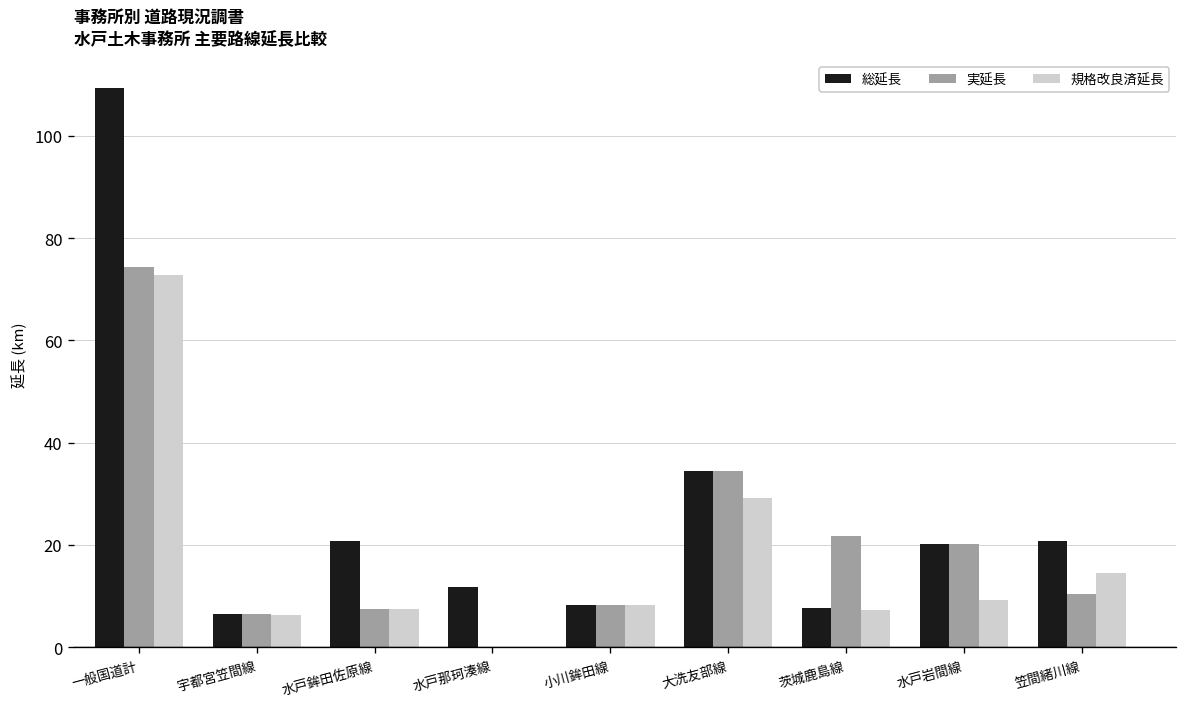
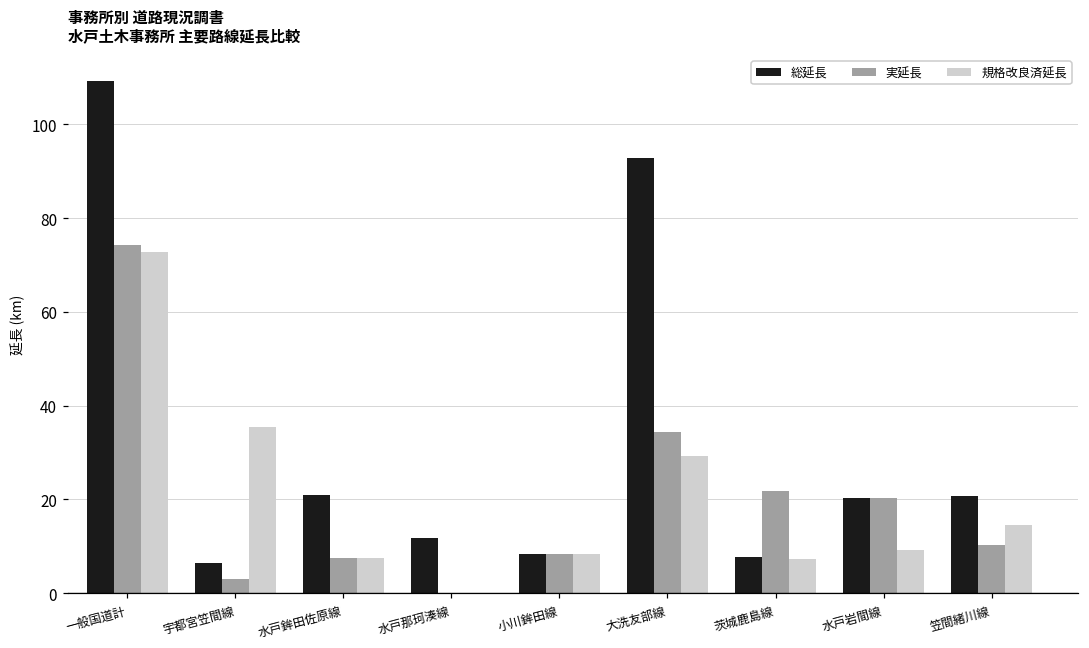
  {
    "総延長": {
      "一般国道計": 109,
      "宇都宮笠間線": 6,
      "水戸鉾田佐原線": 21,
      "水戸那珂湊線": 12,
      "小川鉾田線": 8,
-     "大洗友部線": 34,
+     "大洗友部線": 93,
      "茨城鹿島線": 8,
      "水戸岩間線": 20,
      "笠間緒川線": 21
    },
    "実延長": {
      "一般国道計": 74,
-     "宇都宮笠間線": 6,
+     "宇都宮笠間線": 3,
      "水戸鉾田佐原線": 7,
      "水戸那珂湊線": 0,
      "小川鉾田線": 8,
      "大洗友部線": 34,
      "茨城鹿島線": 22,
      "水戸岩間線": 20,
      "笠間緒川線": 10
    },
    "規格改良済延長": {
      "一般国道計": 73,
-     "宇都宮笠間線": 6,
+     "宇都宮笠間線": 35,
      "水戸鉾田佐原線": 7,
      "水戸那珂湊線": 0,
      "小川鉾田線": 8,
      "大洗友部線": 29,
      "茨城鹿島線": 7,
      "水戸岩間線": 9,
      "笠間緒川線": 15
    }
  }
